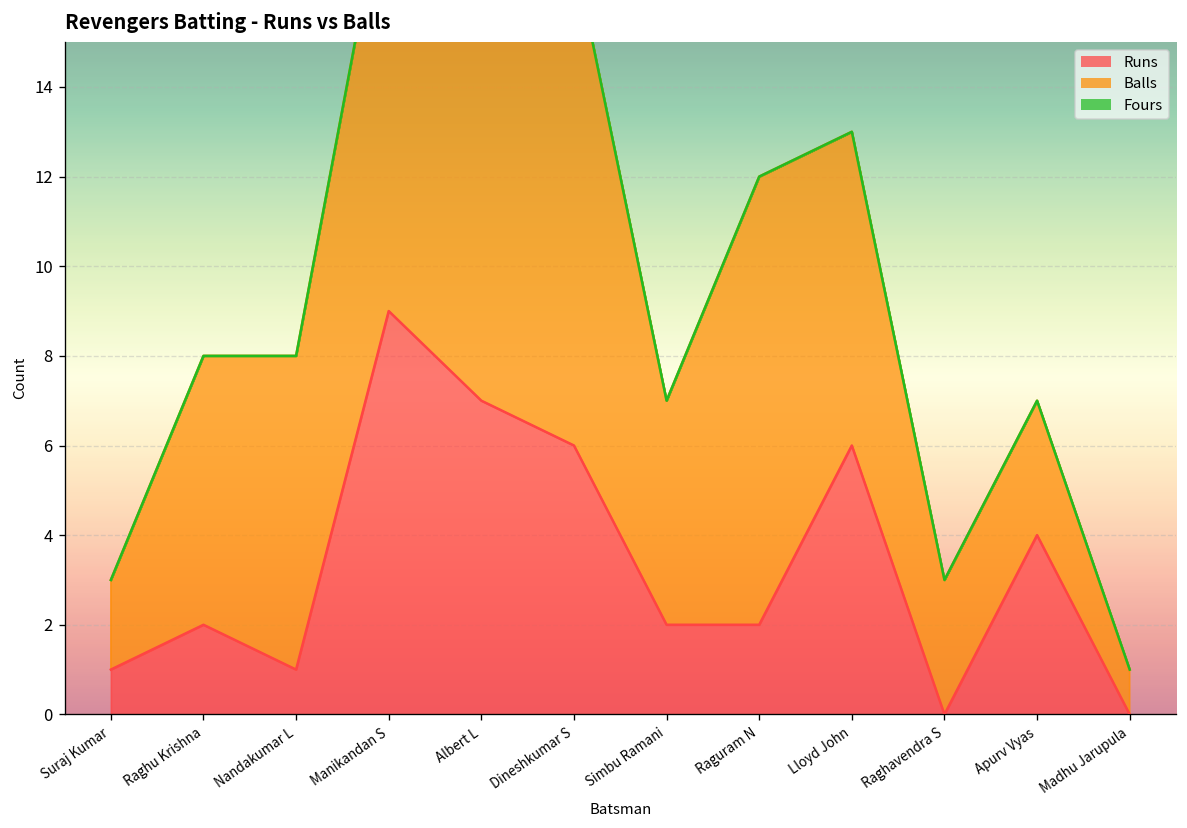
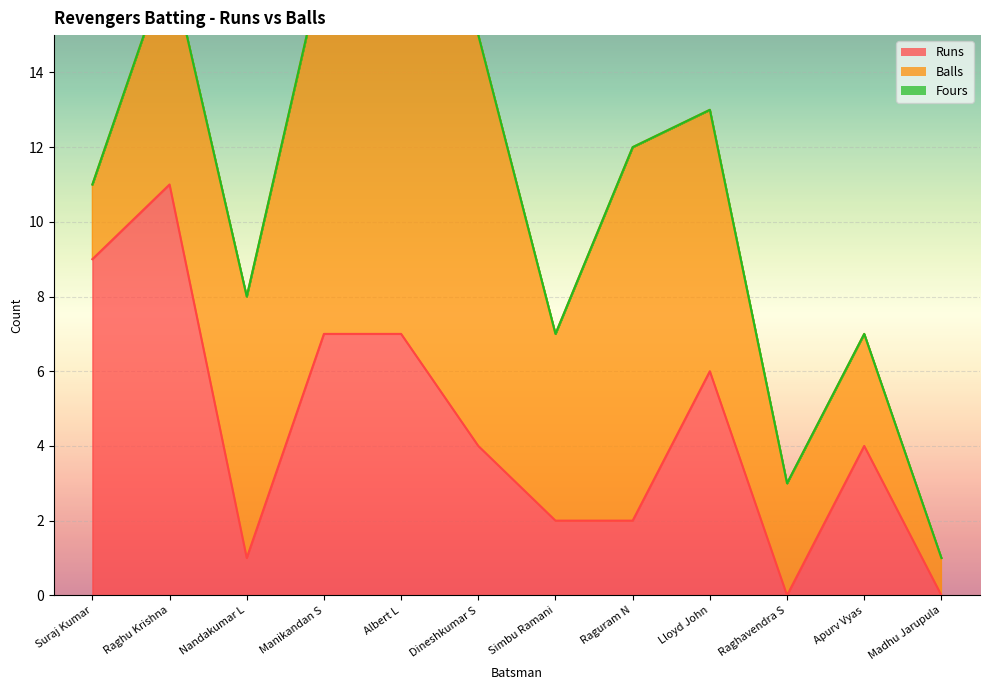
  {
    "Runs": {
-     "Suraj Kumar": 1,
-     "Raghu Krishna": 2,
+     "Suraj Kumar": 9,
+     "Raghu Krishna": 11,
      "Nandakumar L": 1,
-     "Manikandan S": 9,
+     "Manikandan S": 7,
      "Albert L": 7,
-     "Dineshkumar S": 6,
+     "Dineshkumar S": 4,
      "Simbu Ramani": 2,
      "Raguram N": 2,
      "Lloyd John": 6,
      "Raghavendra S": 0,
      "Apurv Vyas": 4,
      "Madhu Jarupula": 0
    }
  }
